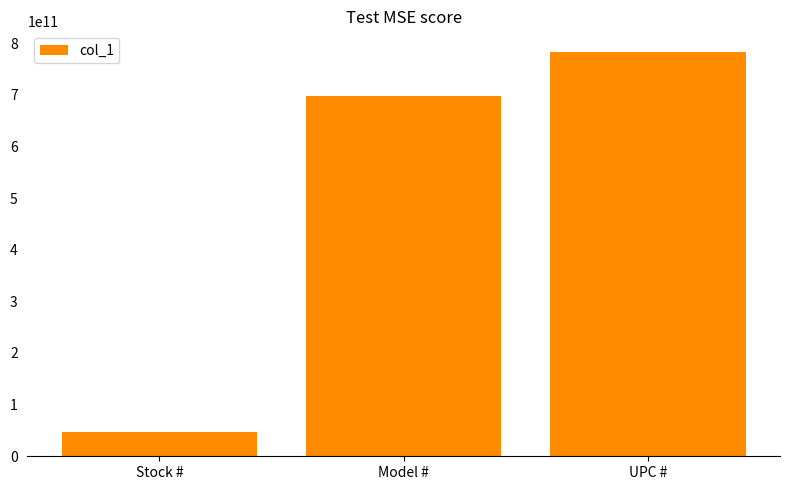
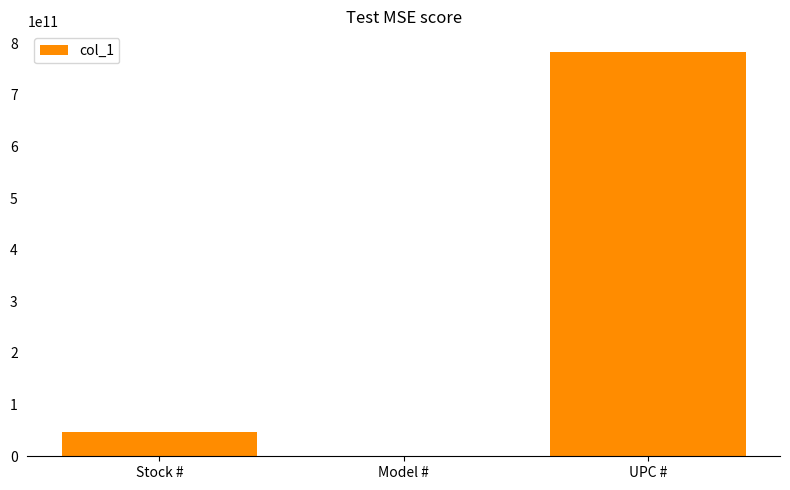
  {
    "Stock #": 50000000000,
-   "Model #": 700000000000,
+   "Model #": 0,
    "UPC #": 780000000000
  }
